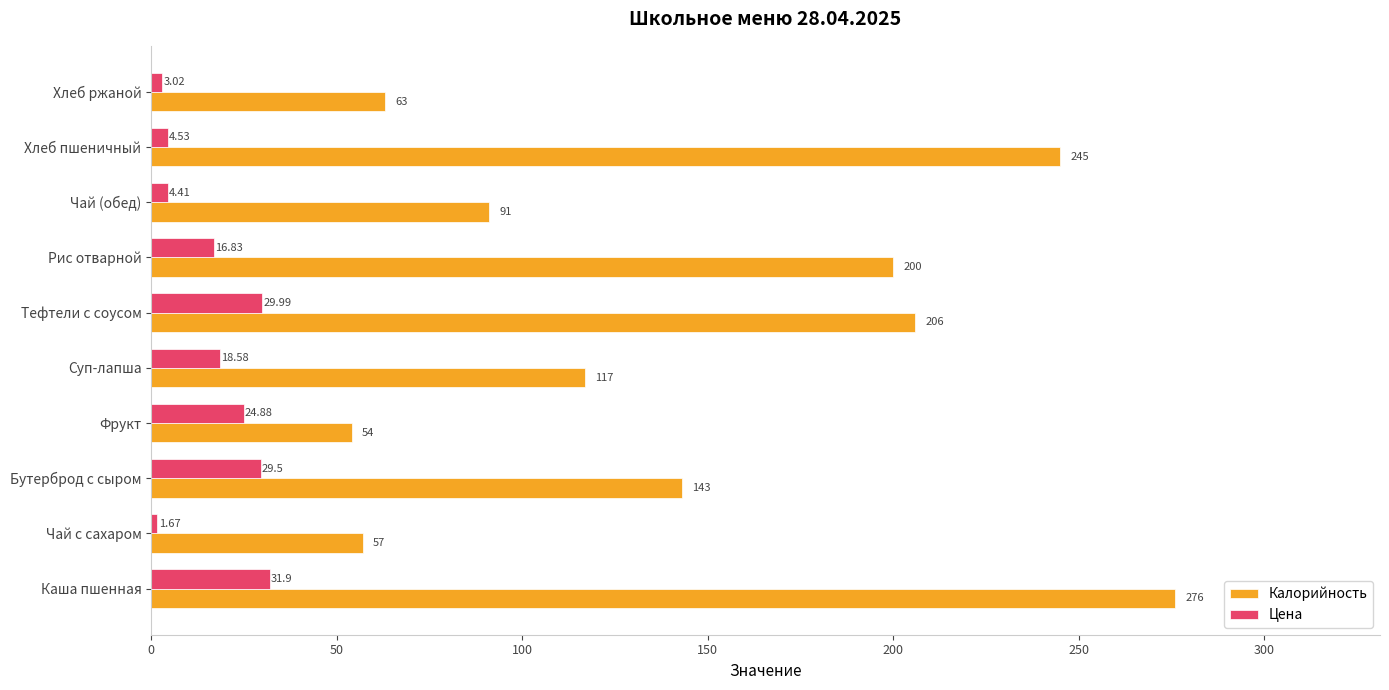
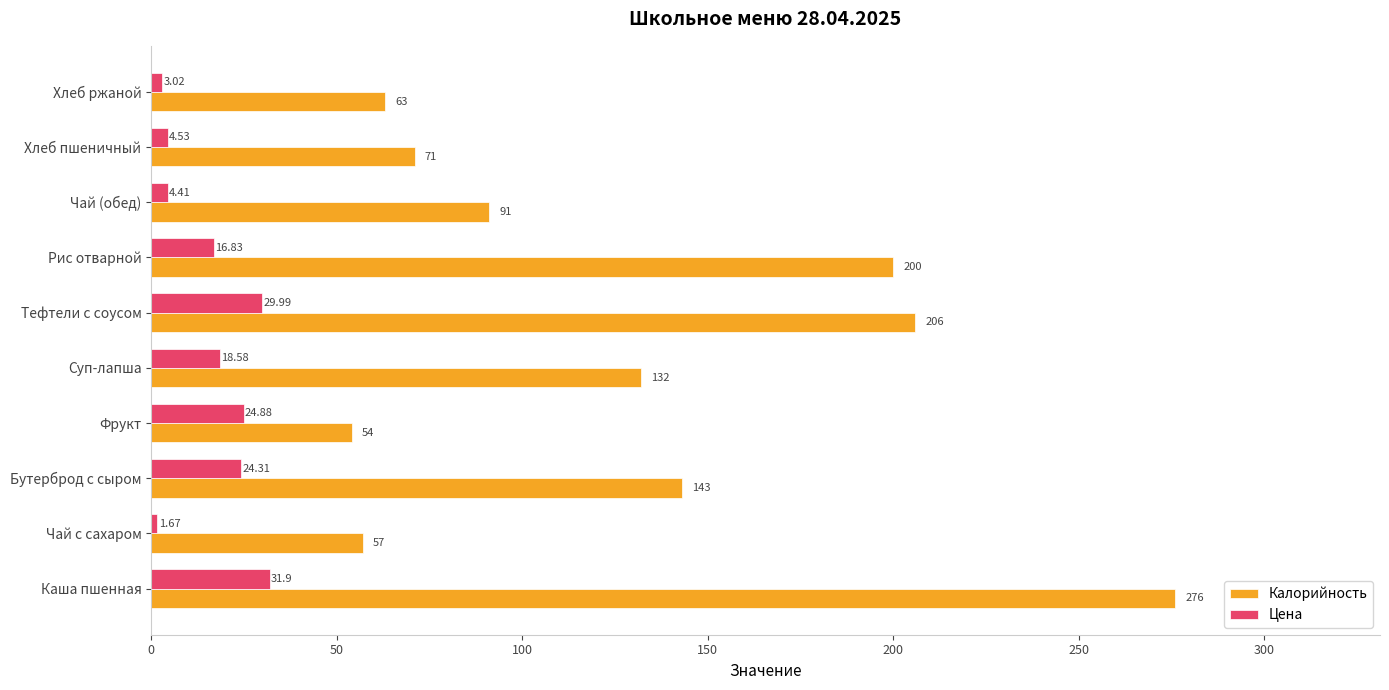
  {
    "Калорийность": {
      "Хлеб ржаной": 63,
-     "Хлеб пшеничный": 245,
+     "Хлеб пшеничный": 71,
      "Чай (обед)": 91,
      "Рис отварной": 200,
      "Тефтели с соусом": 206,
-     "Суп-лапша": 117,
+     "Суп-лапша": 132,
      "Фрукт": 54,
      "Бутерброд с сыром": 143,
      "Чай с сахаром": 57,
      "Каша пшенная": 276
    },
    "Цена": {
      "Хлеб ржаной": 3.02,
      "Хлеб пшеничный": 4.53,
      "Чай (обед)": 4.41,
      "Рис отварной": 16.83,
      "Тефтели с соусом": 29.99,
      "Суп-лапша": 18.58,
      "Фрукт": 24.88,
-     "Бутерброд с сыром": 29.5,
+     "Бутерброд с сыром": 24.31,
      "Чай с сахаром": 1.67,
      "Каша пшенная": 31.9
    }
  }
